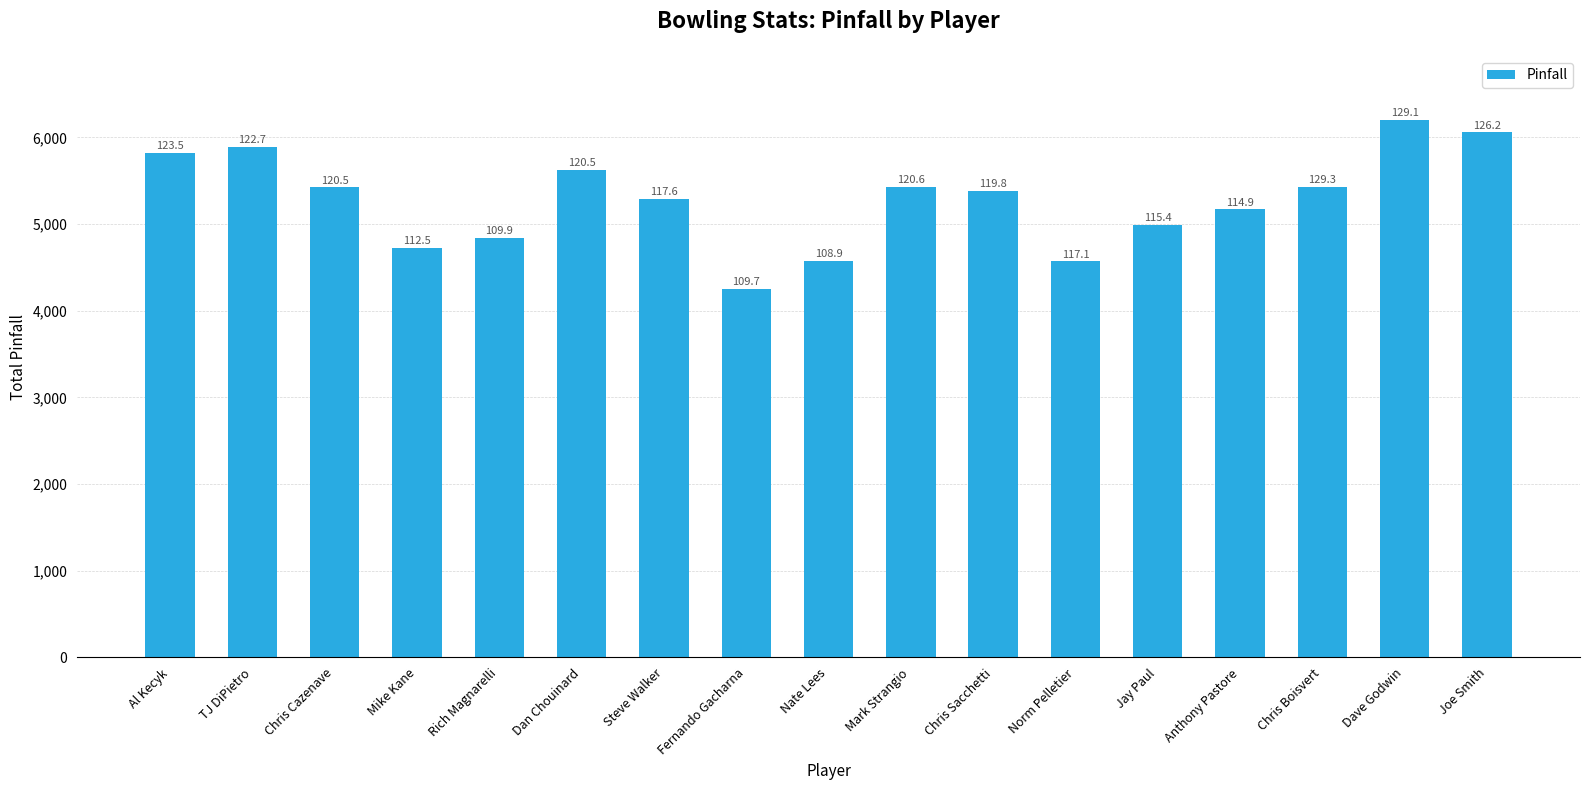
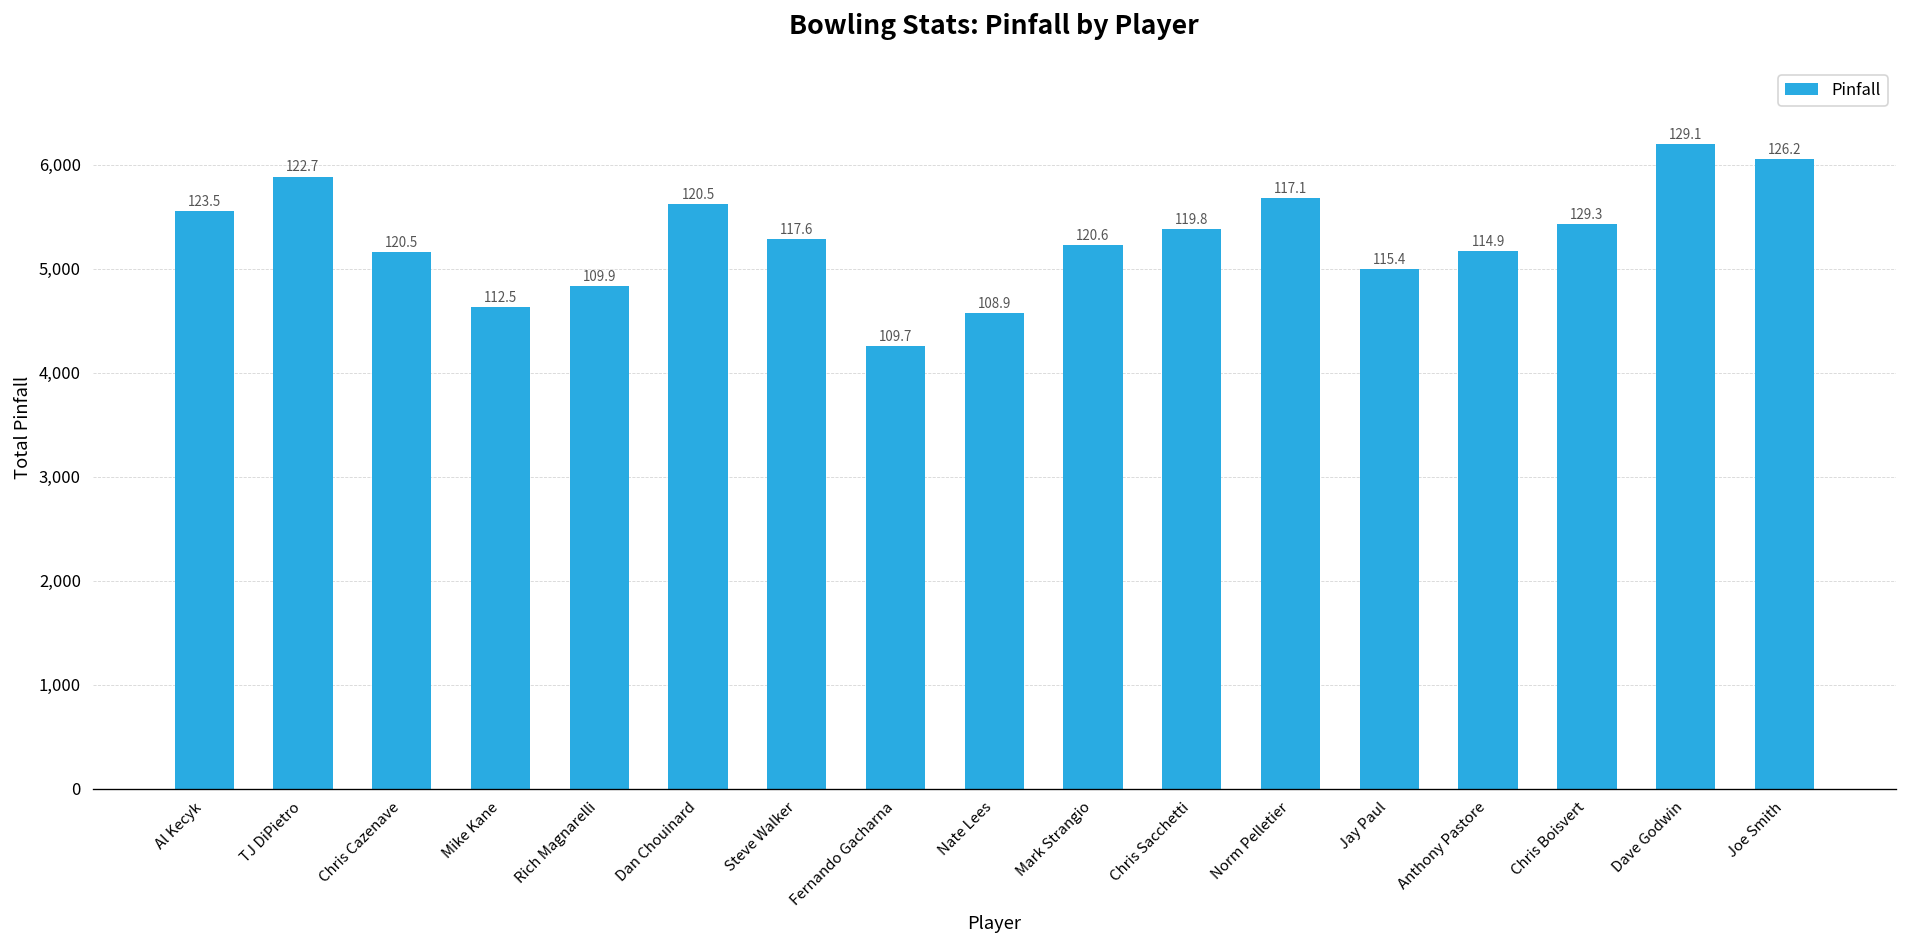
  {
-   "Al Kecyk": "5,800",
-   "Chris Cazenave": "5,400",
-   "Mike Kane": "4,700",
-   "Mark Strangio": "5,400",
-   "Norm Pelletier": "4,600"
+   "Al Kecyk": "5,600",
+   "Chris Cazenave": "5,200",
+   "Mike Kane": "4,600",
+   "Mark Strangio": "5,200",
+   "Norm Pelletier": "5,700"
  }
